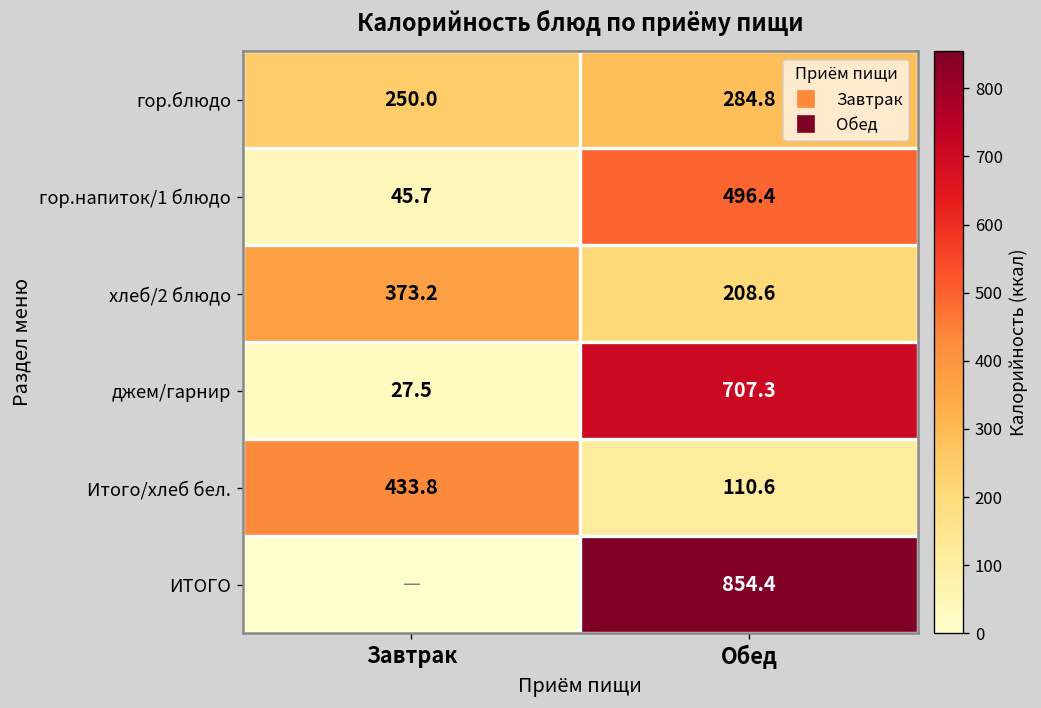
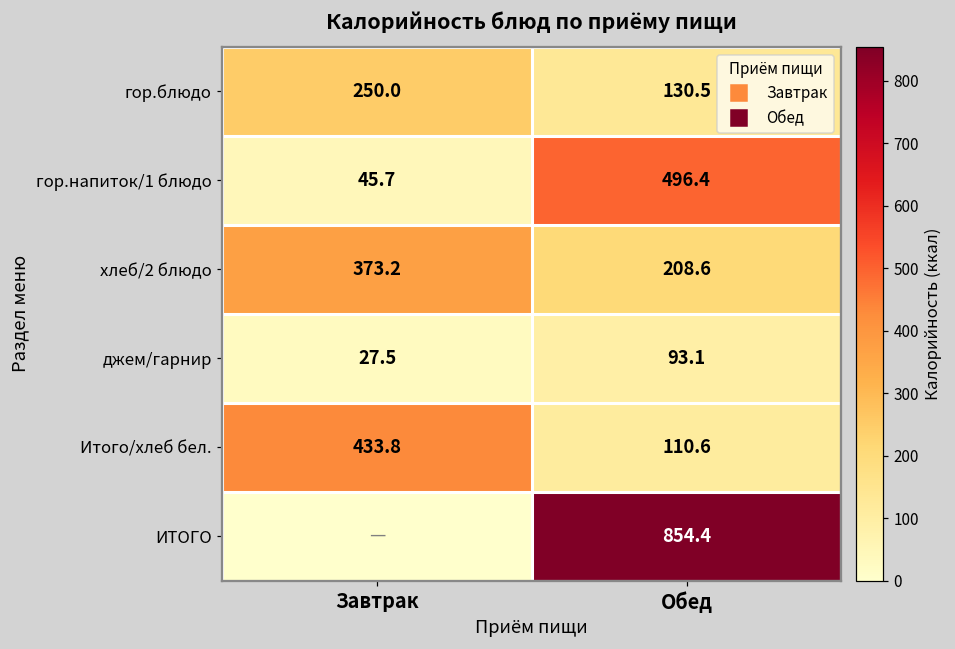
  {
    "гор.блюдо": {
      "Завтрак": 250.0,
-     "Обед": 284.8
+     "Обед": 130.5
    },
    "гор.напиток/1 блюдо": {
      "Завтрак": 45.7,
      "Обед": 496.4
    },
    "хлеб/2 блюдо": {
      "Завтрак": 373.2,
      "Обед": 208.6
    },
    "джем/гарнир": {
      "Завтрак": 27.5,
-     "Обед": 707.3
+     "Обед": 93.1
    },
    "Итого/хлеб бел.": {
      "Завтрак": 433.8,
      "Обед": 110.6
    },
    "ИТОГО": {
      "Обед": 854.4
    }
  }
